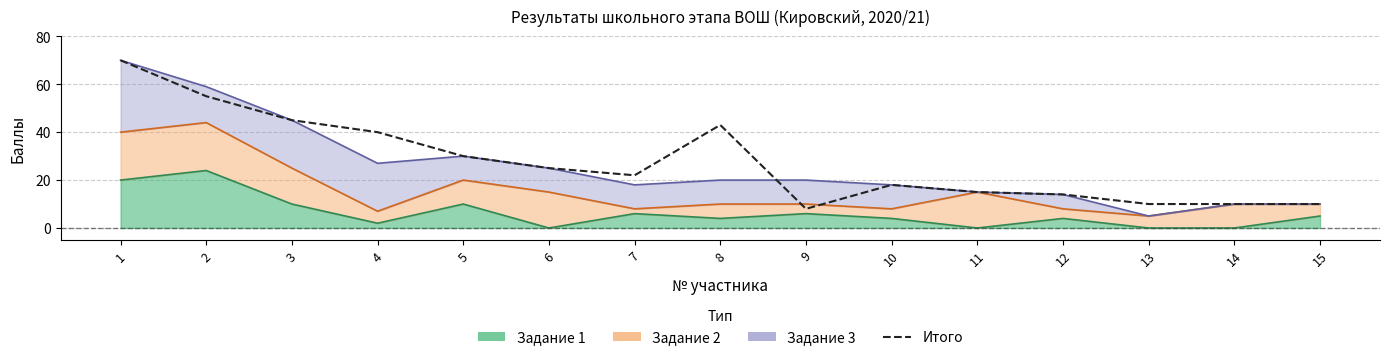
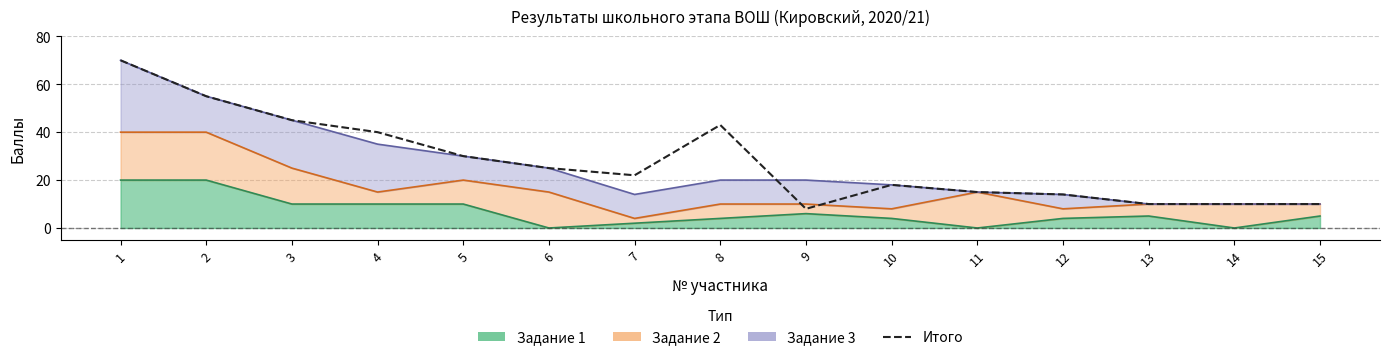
  {
    "Задание 1": {
      "1": 20,
-     "2": 24,
+     "2": 20,
      "3": 10,
-     "4": 2,
+     "4": 10,
      "5": 10,
      "6": 0,
-     "7": 6,
+     "7": 2,
      "8": 4,
      "9": 6,
      "10": 4,
      "11": 0,
      "12": 4,
-     "13": 0,
+     "13": 5,
      "14": 0,
      "15": 5
    },
    "Задание 2": {
      "1": 20,
      "2": 20,
      "3": 15,
      "4": 5,
      "5": 10,
      "6": 15,
      "7": 2,
      "8": 6,
      "9": 4,
      "10": 4,
      "12": 4
    },
    "Задание 3": {
      "4": 20,
      "7": 10,
      "8": 10,
      "9": 10
    },
    "Итого": {
      "4": 40,
      "7": 22,
      "8": 43,
      "9": 8
    }
  }
